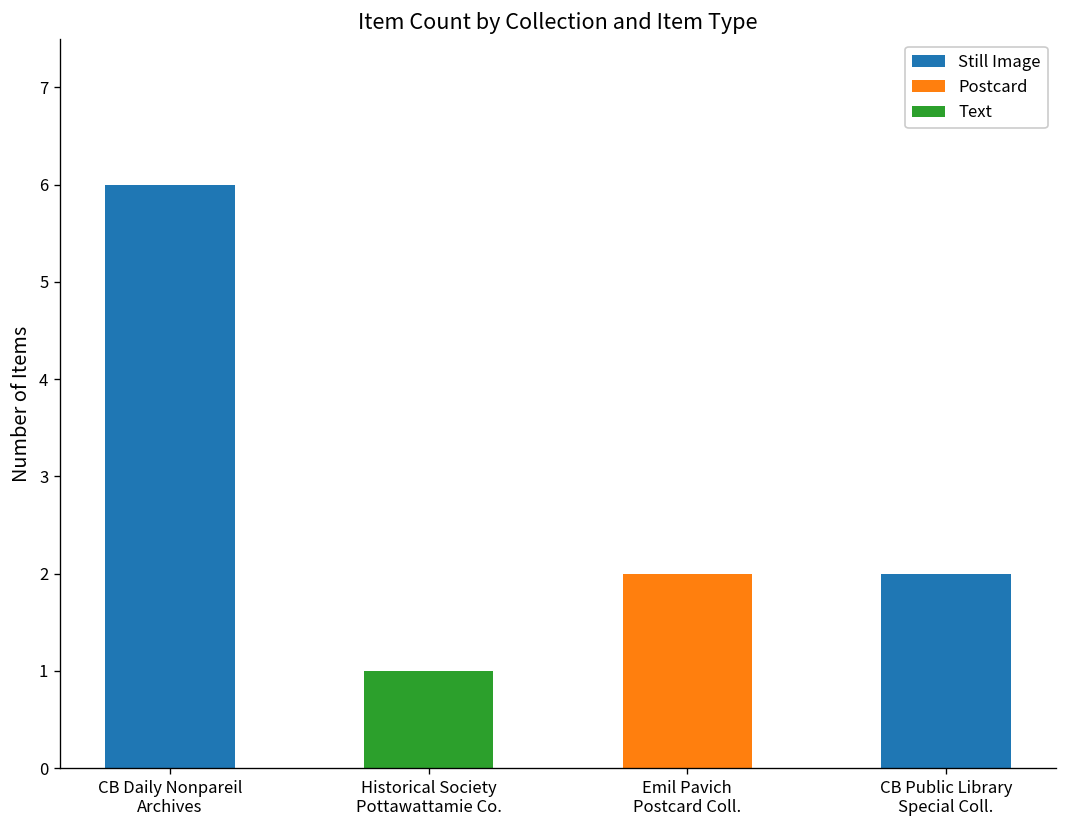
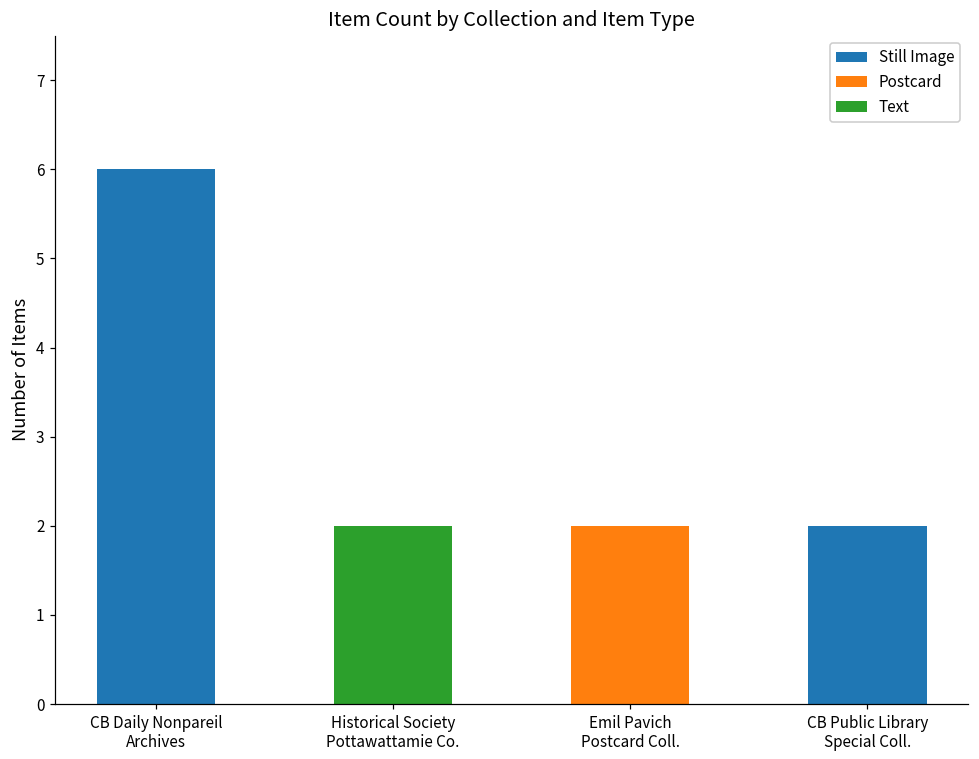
  {
    "Still Image": {
      "CB Daily Nonpareil Archives": 6,
      "Historical Society Pottawattamie Co.": 0,
      "Emil Pavich Postcard Coll.": 0,
      "CB Public Library Special Coll.": 2
    },
    "Text": {
-     "Historical Society Pottawattamie Co.": 1
+     "Historical Society Pottawattamie Co.": 2
    }
  }
